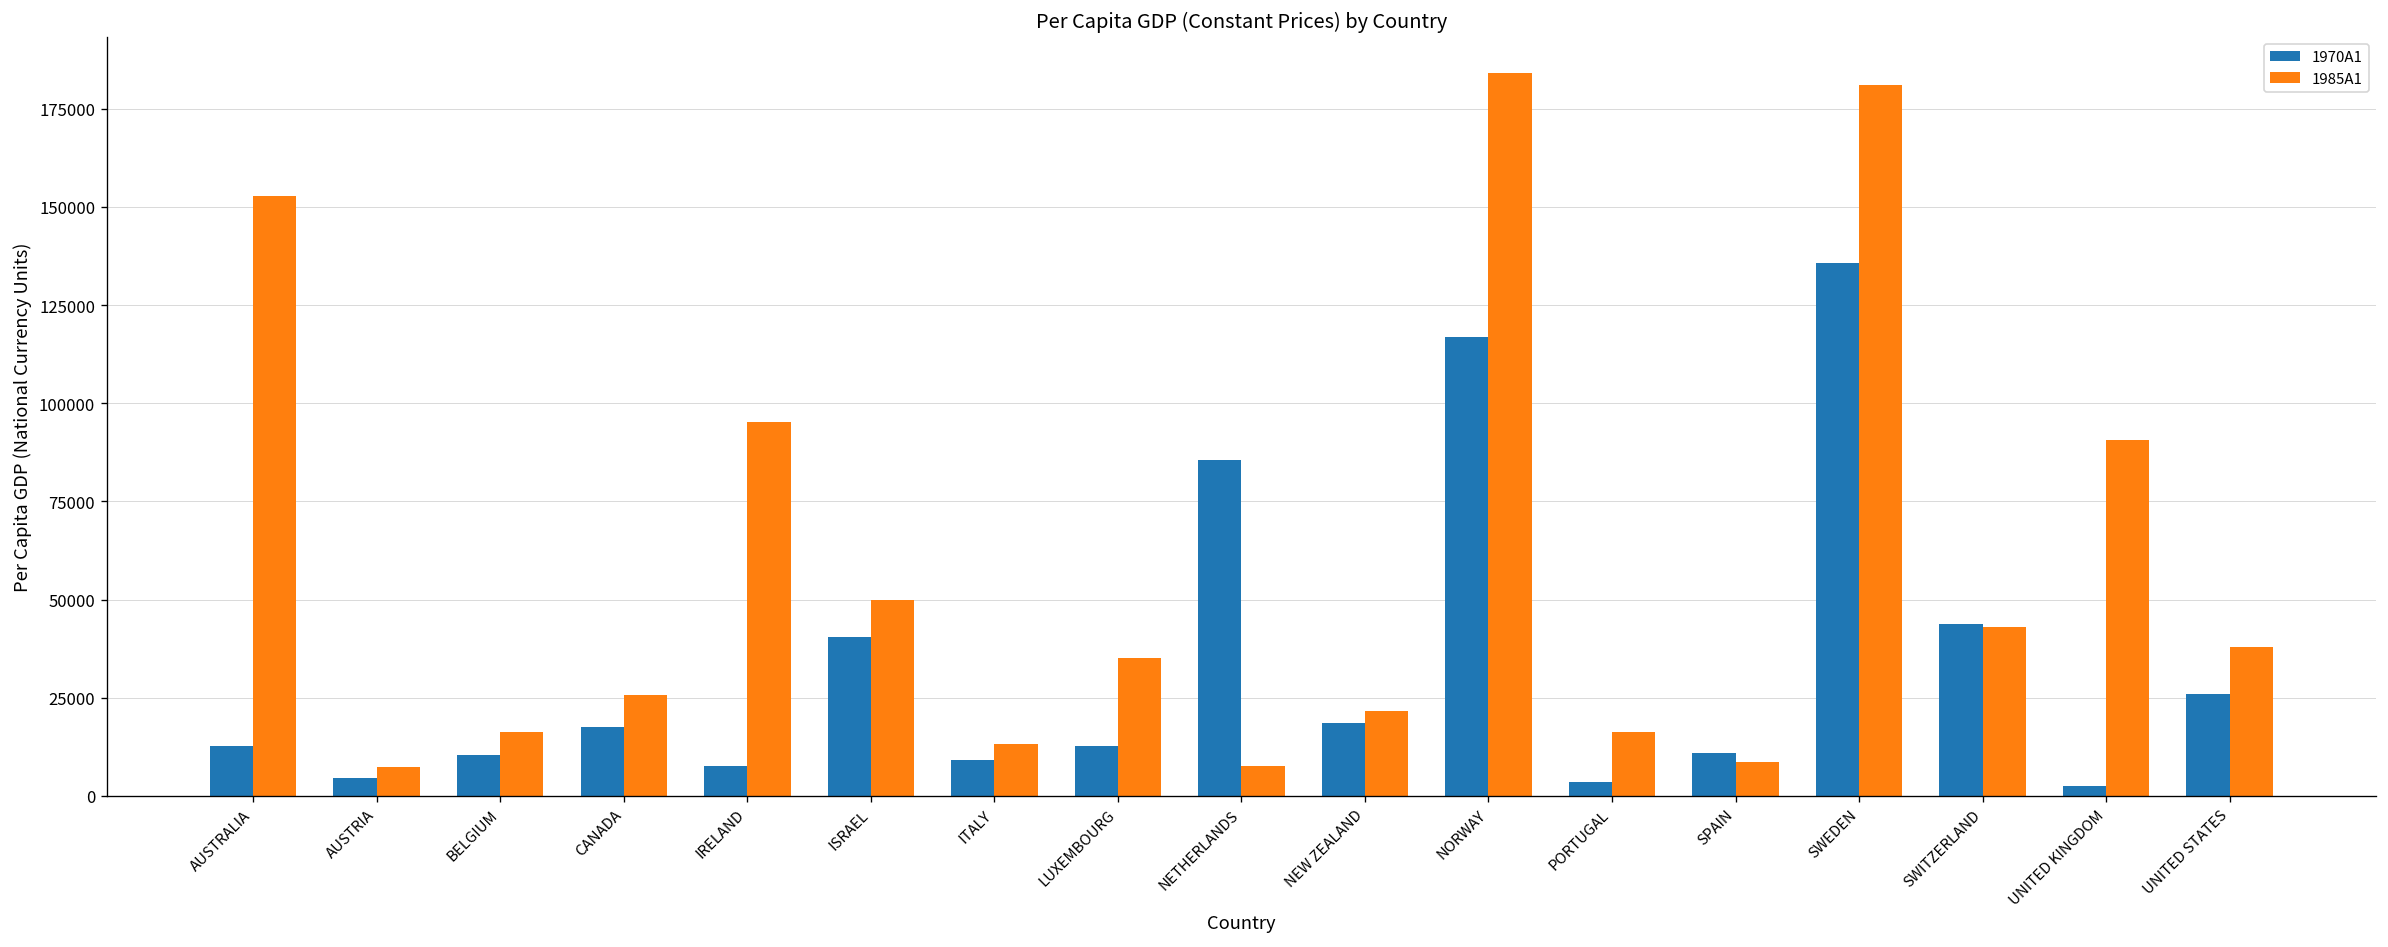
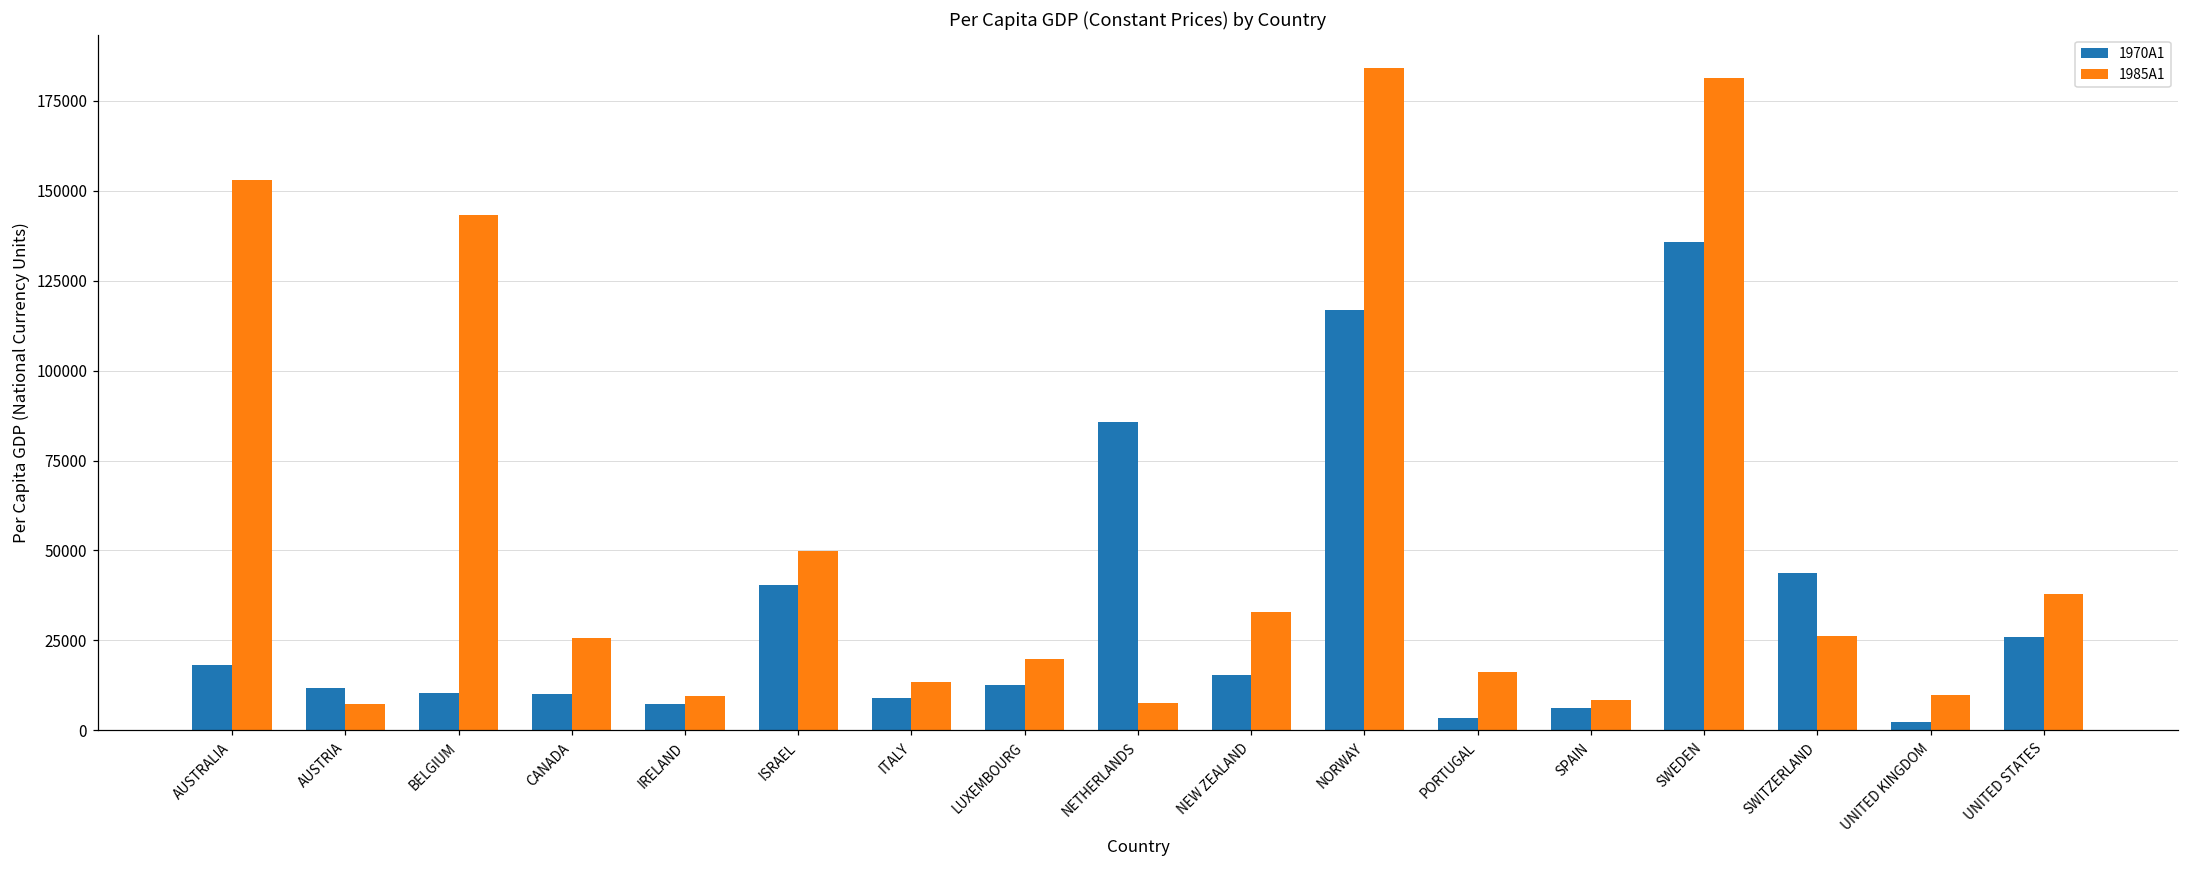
  {
    "1970A1": {
-     "AUSTRALIA": 13000,
-     "AUSTRIA": 5000,
+     "AUSTRALIA": 18000,
+     "AUSTRIA": 12000,
      "BELGIUM": 10000,
-     "CANADA": 18000,
+     "CANADA": 10000,
      "IRELAND": 7000,
      "ISRAEL": 41000,
      "ITALY": 9000,
      "LUXEMBOURG": 13000,
      "NETHERLANDS": 86000,
-     "NEW ZEALAND": 19000,
+     "NEW ZEALAND": 15000,
      "NORWAY": 117000,
      "PORTUGAL": 4000,
-     "SPAIN": 11000,
+     "SPAIN": 6000,
      "SWEDEN": 136000,
      "SWITZERLAND": 44000,
      "UNITED KINGDOM": 2000,
      "UNITED STATES": 26000
    },
    "1985A1": {
      "AUSTRALIA": 153000,
      "AUSTRIA": 7000,
-     "BELGIUM": 16000,
+     "BELGIUM": 143000,
      "CANADA": 26000,
-     "IRELAND": 95000,
+     "IRELAND": 10000,
      "ISRAEL": 50000,
      "ITALY": 13000,
-     "LUXEMBOURG": 35000,
+     "LUXEMBOURG": 20000,
      "NETHERLANDS": 8000,
-     "NEW ZEALAND": 22000,
+     "NEW ZEALAND": 33000,
      "NORWAY": 184000,
      "PORTUGAL": 16000,
      "SPAIN": 8000,
      "SWEDEN": 181000,
-     "SWITZERLAND": 43000,
-     "UNITED KINGDOM": 91000,
+     "SWITZERLAND": 26000,
+     "UNITED KINGDOM": 10000,
      "UNITED STATES": 38000
    }
  }
